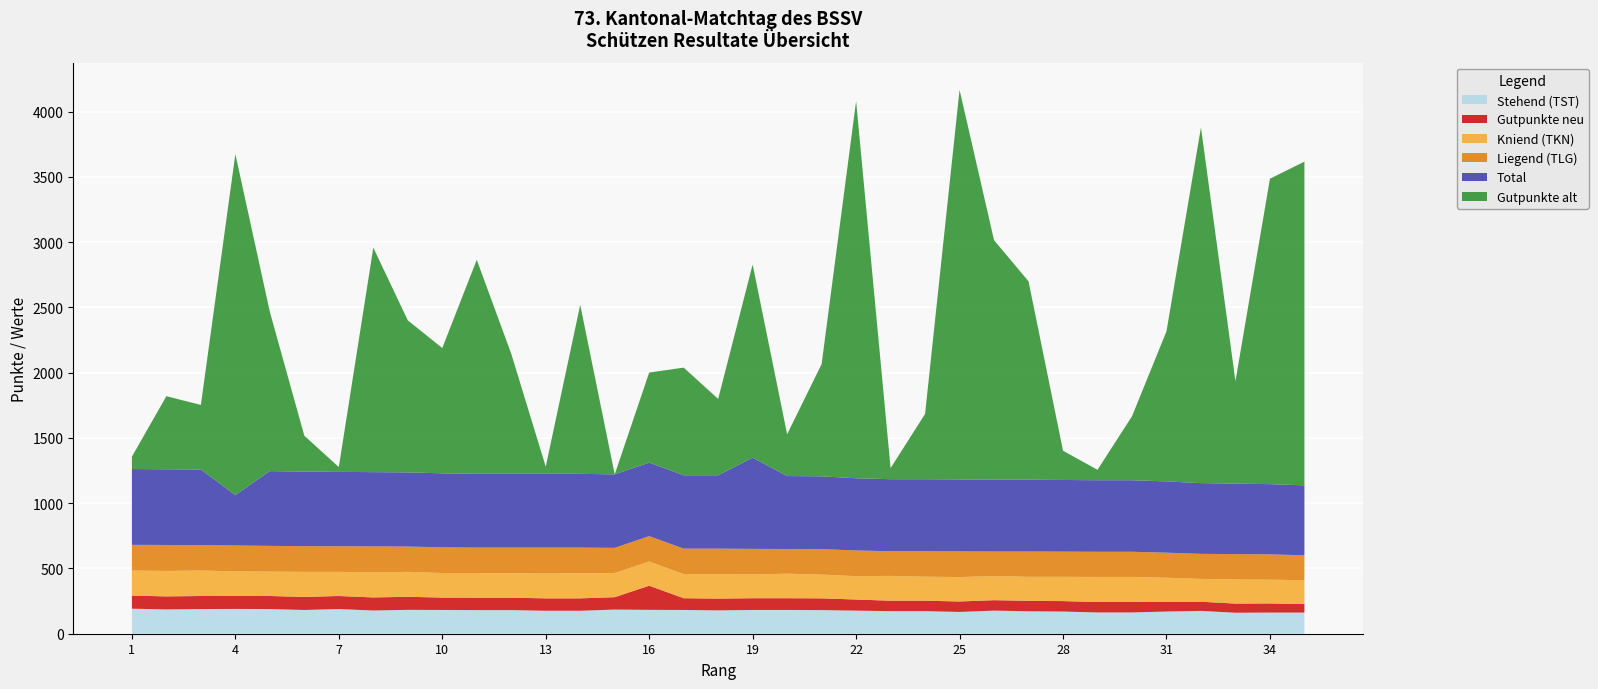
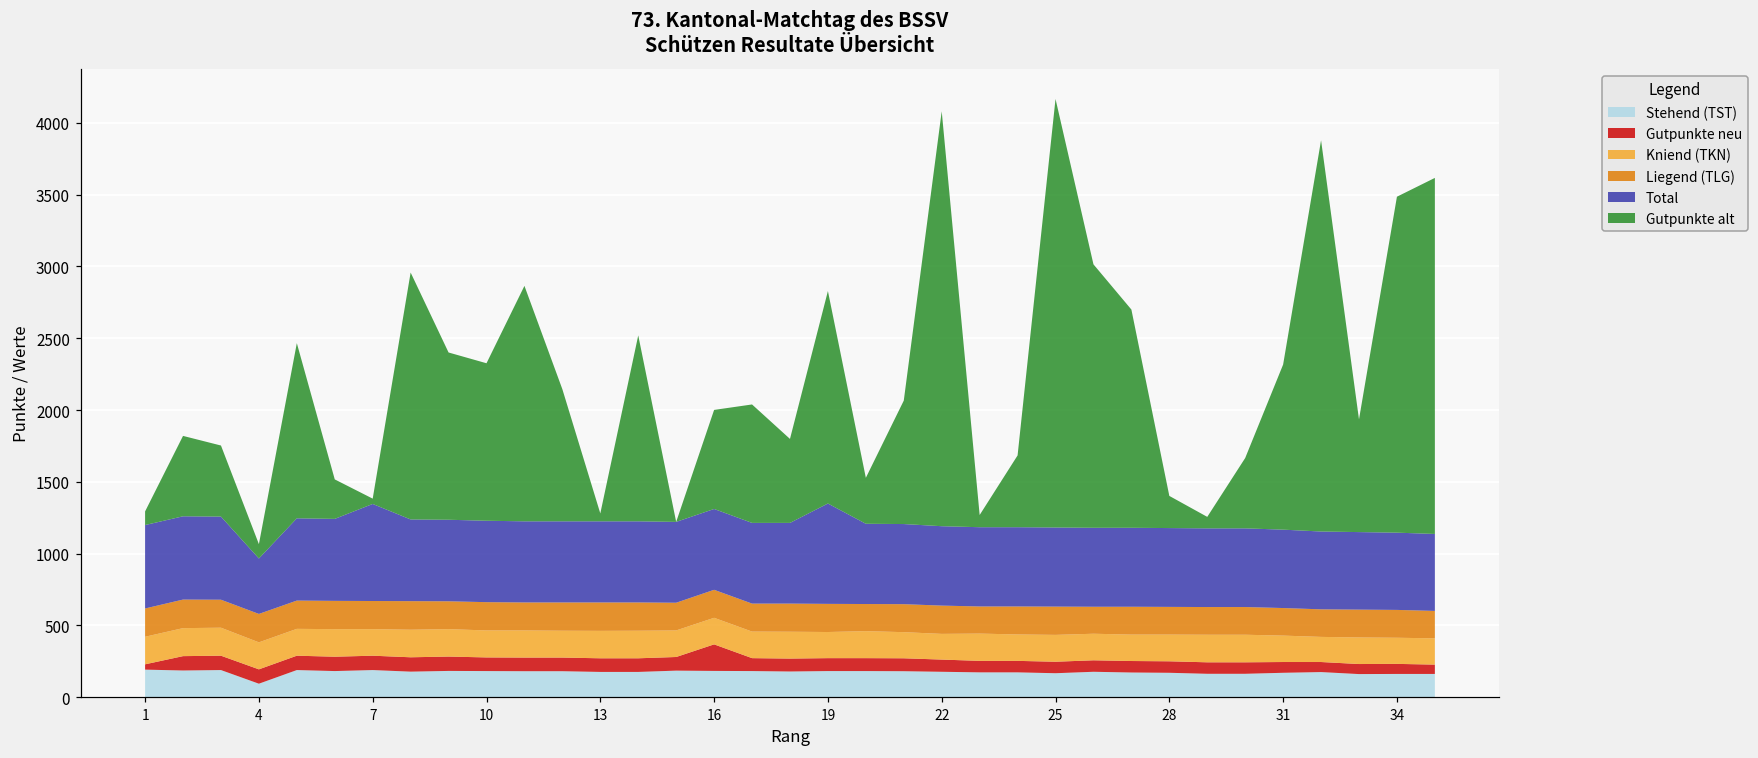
  {
    "Stehend (TST)": {
      "1": 190,
-     "4": 190,
+     "4": 90,
      "7": 190,
      "10": 180,
      "13": 180,
      "16": 180,
      "19": 180,
      "22": 180,
      "25": 170,
      "28": 170,
      "31": 170,
      "34": 160
    },
    "Gutpunkte neu": {
-     "1": 100,
+     "1": 40,
      "4": 100,
      "7": 100,
      "10": 100,
      "13": 100,
      "16": 190,
      "19": 90,
      "22": 90,
      "25": 80,
      "28": 80,
      "31": 80,
      "34": 70
    },
    "Total": {
      "1": 580,
      "4": 390,
-     "7": 570,
+     "7": 680,
      "10": 570,
      "13": 570,
      "16": 560,
      "19": 700,
      "22": 550,
      "25": 550,
      "28": 550,
      "31": 550,
      "34": 540
    },
    "Gutpunkte alt": {
      "1": 100,
-     "4": 2610,
+     "4": 100,
      "7": 40,
-     "10": 960,
+     "10": 1100,
      "13": 60,
      "16": 690,
      "19": 1480,
      "22": 2890,
      "25": 2990,
      "28": 220,
      "31": 1150,
      "34": 2340
    }
  }
